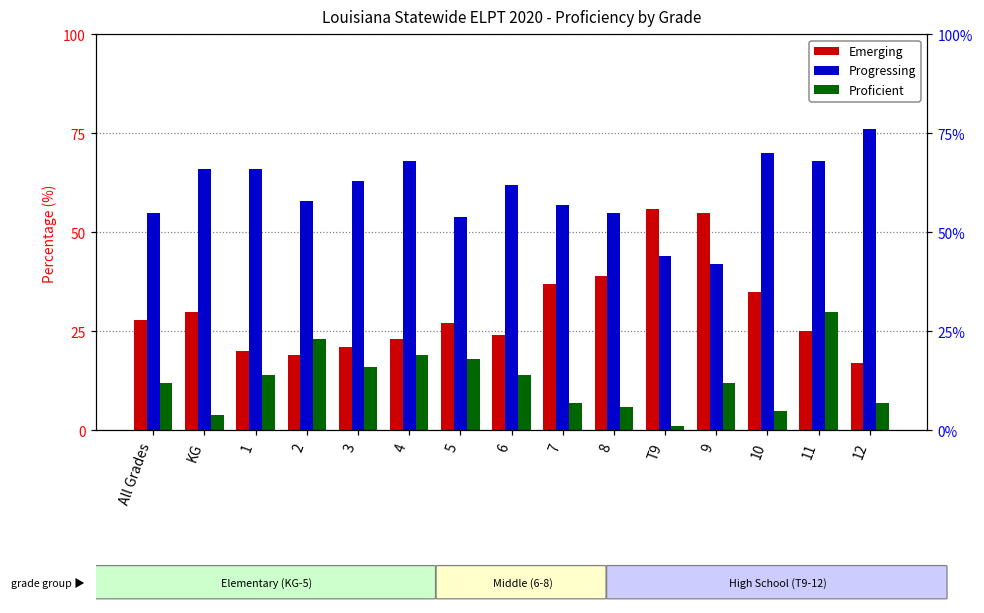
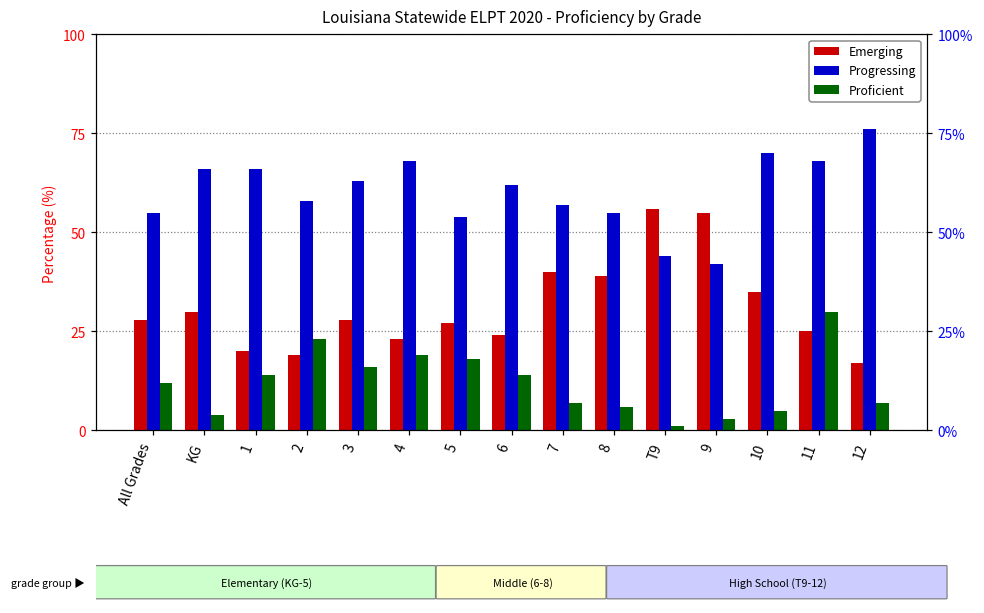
  {
    "Emerging": {
      "All Grades": 28,
      "KG": 30,
      "1": 20,
      "2": 19,
-     "3": 21,
+     "3": 28,
      "4": 23,
      "5": 27,
      "6": 24,
-     "7": 37,
+     "7": 40,
      "8": 39,
      "T9": 56,
      "9": 55,
      "10": 35,
      "11": 25,
      "12": 17
    },
    "Progressing": {
      "All Grades": 55,
      "KG": 66,
      "1": 66,
      "2": 58,
      "3": 63,
      "4": 68,
      "5": 54,
      "6": 62,
      "7": 57,
      "8": 55,
      "T9": 44,
      "9": 42,
      "10": 70,
      "11": 68,
      "12": 76
    },
    "Proficient": {
      "All Grades": 12,
      "KG": 4,
      "1": 14,
      "2": 23,
      "3": 16,
      "4": 19,
      "5": 18,
      "6": 14,
      "7": 7,
      "8": 6,
      "T9": 1,
-     "9": 12,
+     "9": 3,
      "10": 5,
      "11": 30,
      "12": 7
    }
  }
